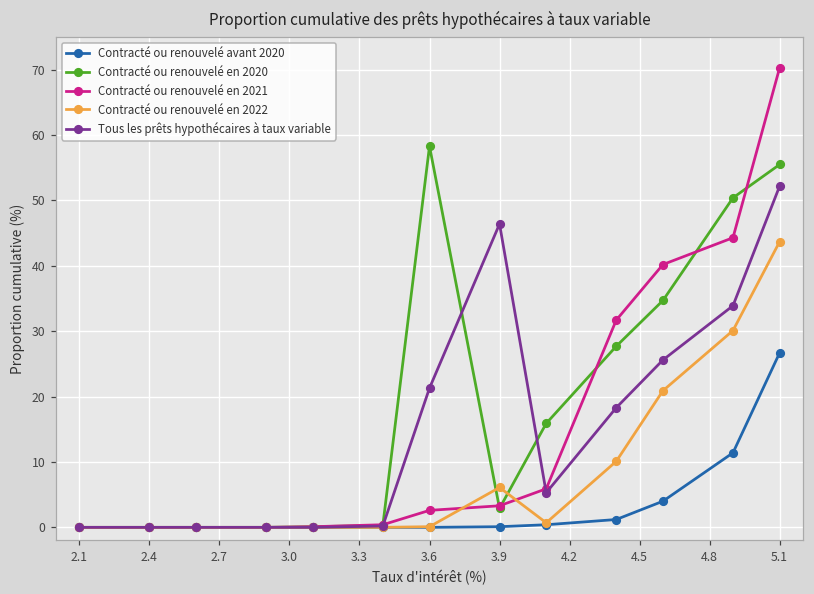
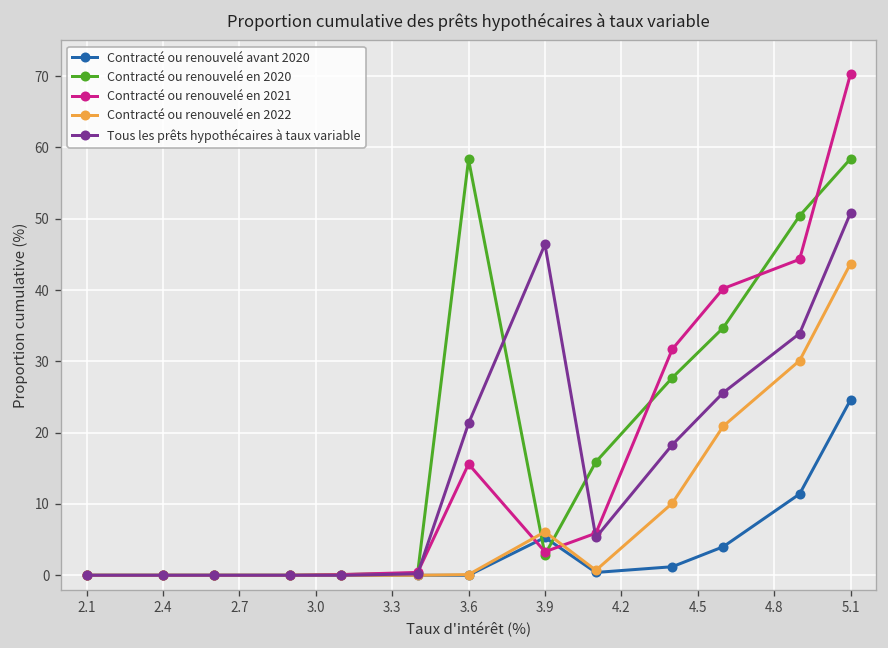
  {
    "Contracté ou renouvelé avant 2020": {
-     "3.9": 0,
-     "5.1": 27
+     "3.9": 5,
+     "5.1": 25
    },
    "Contracté ou renouvelé en 2020": {
      "3.6": 58,
-     "5.1": 56
+     "5.1": 58
    },
    "Contracté ou renouvelé en 2021": {
-     "3.6": 3,
+     "3.6": 16,
      "5.1": 70
    },
    "Contracté ou renouvelé en 2022": {
      "3.9": 6,
      "5.1": 44
    },
    "Tous les prêts hypothécaires à taux variable": {
      "3.6": 21,
      "3.9": 46,
-     "5.1": 52
+     "5.1": 51
    }
  }
